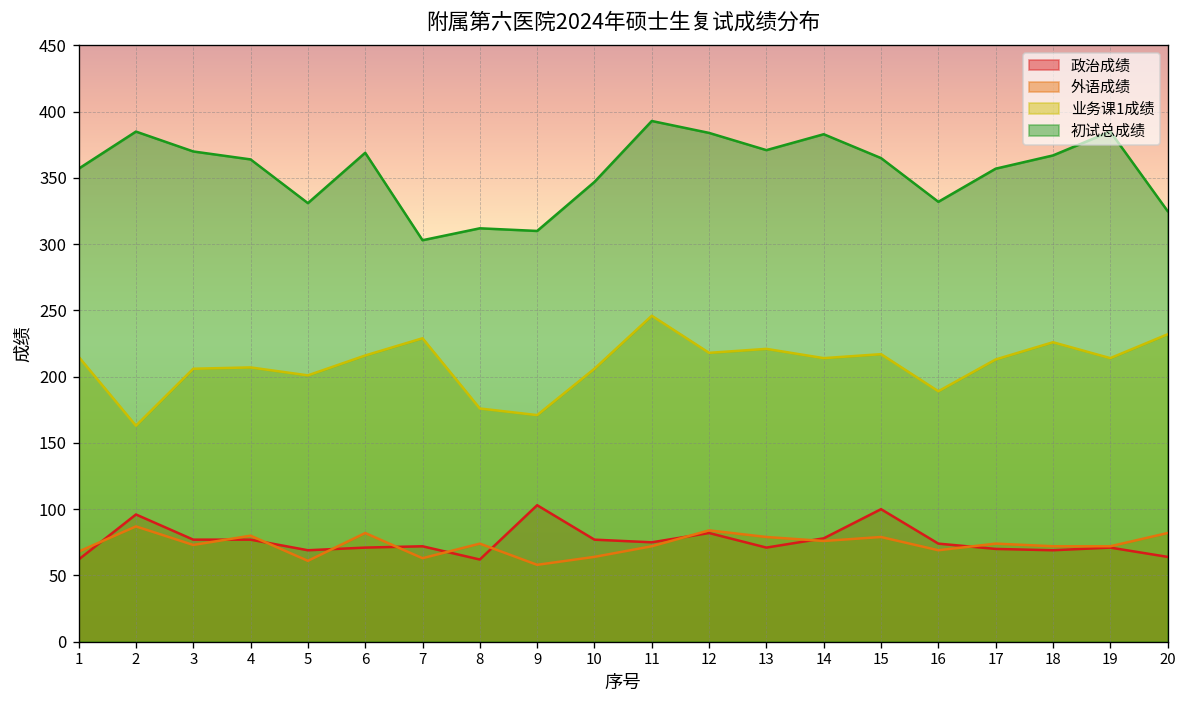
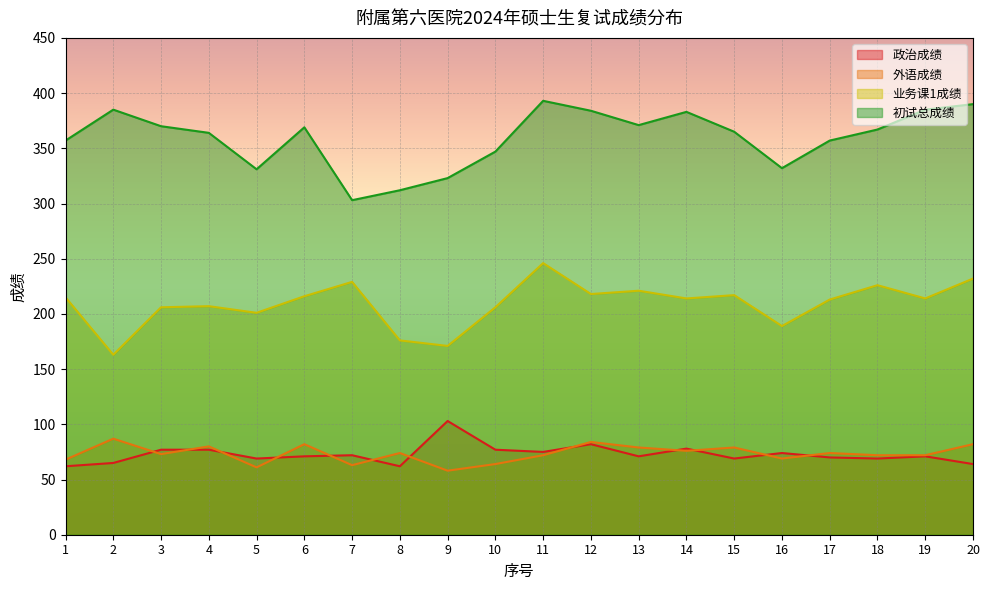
  {
    "政治成绩": {
      "1": 62,
-     "2": 96,
+     "2": 65,
      "3": 77,
      "4": 77,
      "5": 69,
      "6": 71,
      "7": 72,
      "8": 62,
      "9": 103,
      "10": 77,
      "11": 75,
      "13": 71,
-     "15": 100,
+     "15": 69,
      "16": 74,
      "17": 70,
      "18": 69,
      "20": 64
    },
    "初试总成绩": {
      "1": 357,
      "2": 385,
      "3": 370,
      "4": 364,
      "5": 331,
      "6": 369,
      "7": 303,
      "8": 312,
-     "9": 310,
+     "9": 323,
      "10": 347,
      "11": 393,
      "12": 384,
      "13": 371,
      "14": 383,
      "15": 365,
      "16": 332,
      "17": 357,
      "18": 367,
-     "20": 325
+     "20": 390
    }
  }
